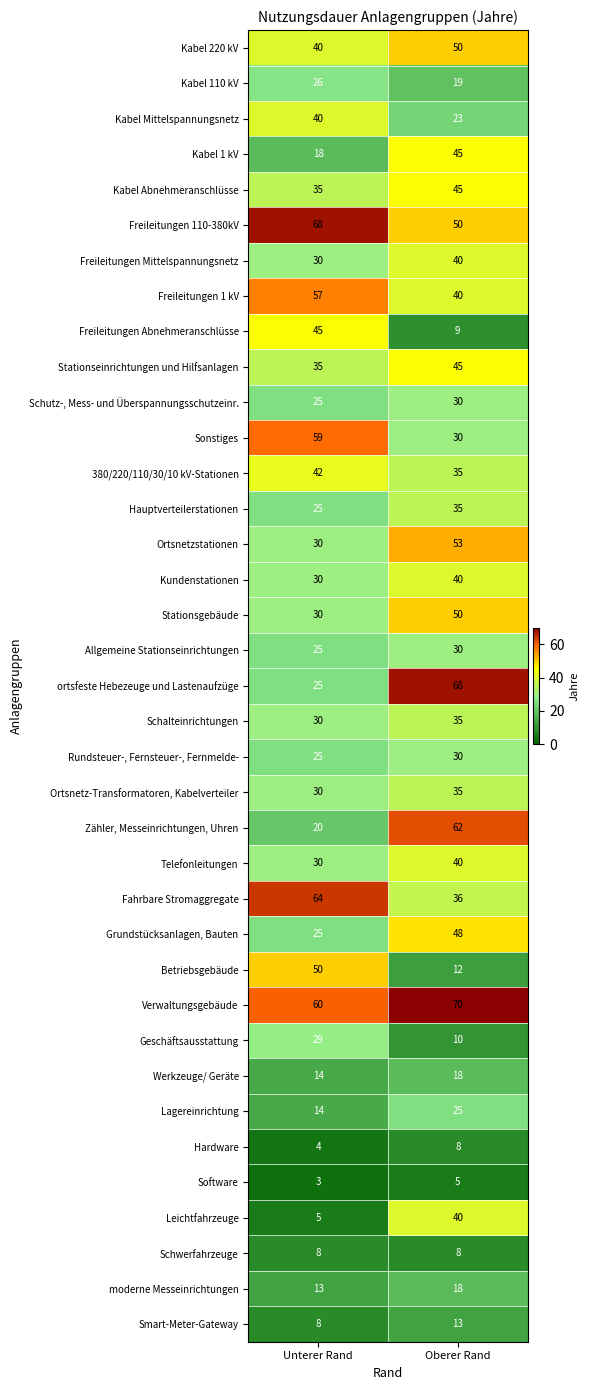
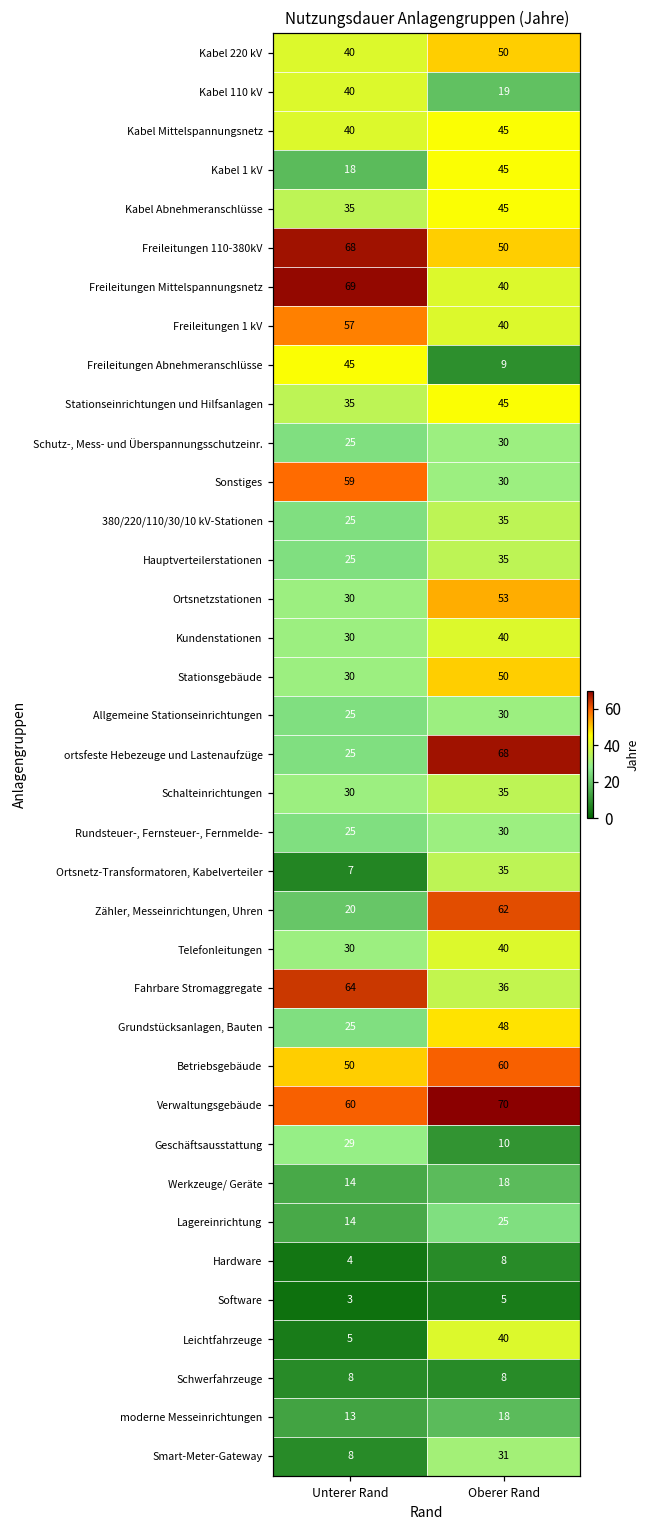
  {
    "Kabel 220 kV": {
      "Unterer Rand": 40,
      "Oberer Rand": 50
    },
    "Kabel 110 kV": {
-     "Unterer Rand": 26,
+     "Unterer Rand": 40,
      "Oberer Rand": 19
    },
    "Kabel Mittelspannungsnetz": {
      "Unterer Rand": 40,
-     "Oberer Rand": 23
+     "Oberer Rand": 45
    },
    "Kabel 1 kV": {
      "Unterer Rand": 18,
      "Oberer Rand": 45
    },
    "Kabel Abnehmeranschlüsse": {
      "Unterer Rand": 35,
      "Oberer Rand": 45
    },
    "Freileitungen 110-380kV": {
      "Unterer Rand": 68,
      "Oberer Rand": 50
    },
    "Freileitungen Mittelspannungsnetz": {
-     "Unterer Rand": 30,
+     "Unterer Rand": 69,
      "Oberer Rand": 40
    },
    "Freileitungen 1 kV": {
      "Unterer Rand": 57,
      "Oberer Rand": 40
    },
    "Freileitungen Abnehmeranschlüsse": {
      "Unterer Rand": 45,
      "Oberer Rand": 9
    },
    "Stationseinrichtungen und Hilfsanlagen": {
      "Unterer Rand": 35,
      "Oberer Rand": 45
    },
    "Schutz-, Mess- und Überspannungsschutzeinr.": {
      "Unterer Rand": 25,
      "Oberer Rand": 30
    },
    "Sonstiges": {
      "Unterer Rand": 59,
      "Oberer Rand": 30
    },
    "380/220/110/30/10 kV-Stationen": {
-     "Unterer Rand": 42,
+     "Unterer Rand": 25,
      "Oberer Rand": 35
    },
    "Hauptverteilerstationen": {
      "Unterer Rand": 25,
      "Oberer Rand": 35
    },
    "Ortsnetzstationen": {
      "Unterer Rand": 30,
      "Oberer Rand": 53
    },
    "Kundenstationen": {
      "Unterer Rand": 30,
      "Oberer Rand": 40
    },
    "Stationsgebäude": {
      "Unterer Rand": 30,
      "Oberer Rand": 50
    },
    "Allgemeine Stationseinrichtungen": {
      "Unterer Rand": 25,
      "Oberer Rand": 30
    },
    "ortsfeste Hebezeuge und Lastenaufzüge": {
      "Unterer Rand": 25,
      "Oberer Rand": 68
    },
    "Schalteinrichtungen": {
      "Unterer Rand": 30,
      "Oberer Rand": 35
    },
    "Rundsteuer-, Fernsteuer-, Fernmelde-": {
      "Unterer Rand": 25,
      "Oberer Rand": 30
    },
    "Ortsnetz-Transformatoren, Kabelverteiler": {
-     "Unterer Rand": 30,
+     "Unterer Rand": 7,
      "Oberer Rand": 35
    },
    "Zähler, Messeinrichtungen, Uhren": {
      "Unterer Rand": 20,
      "Oberer Rand": 62
    },
    "Telefonleitungen": {
      "Unterer Rand": 30,
      "Oberer Rand": 40
    },
    "Fahrbare Stromaggregate": {
      "Unterer Rand": 64,
      "Oberer Rand": 36
    },
    "Grundstücksanlagen, Bauten": {
      "Unterer Rand": 25,
      "Oberer Rand": 48
    },
    "Betriebsgebäude": {
      "Unterer Rand": 50,
-     "Oberer Rand": 12
+     "Oberer Rand": 60
    },
    "Verwaltungsgebäude": {
      "Unterer Rand": 60,
      "Oberer Rand": 70
    },
    "Geschäftsausstattung": {
      "Unterer Rand": 29,
      "Oberer Rand": 10
    },
    "Werkzeuge/ Geräte": {
      "Unterer Rand": 14,
      "Oberer Rand": 18
    },
    "Lagereinrichtung": {
      "Unterer Rand": 14,
      "Oberer Rand": 25
    },
    "Hardware": {
      "Unterer Rand": 4,
      "Oberer Rand": 8
    },
    "Software": {
      "Unterer Rand": 3,
      "Oberer Rand": 5
    },
    "Leichtfahrzeuge": {
      "Unterer Rand": 5,
      "Oberer Rand": 40
    },
    "Schwerfahrzeuge": {
      "Unterer Rand": 8,
      "Oberer Rand": 8
    },
    "moderne Messeinrichtungen": {
      "Unterer Rand": 13,
      "Oberer Rand": 18
    },
    "Smart-Meter-Gateway": {
      "Unterer Rand": 8,
-     "Oberer Rand": 13
+     "Oberer Rand": 31
    }
  }
